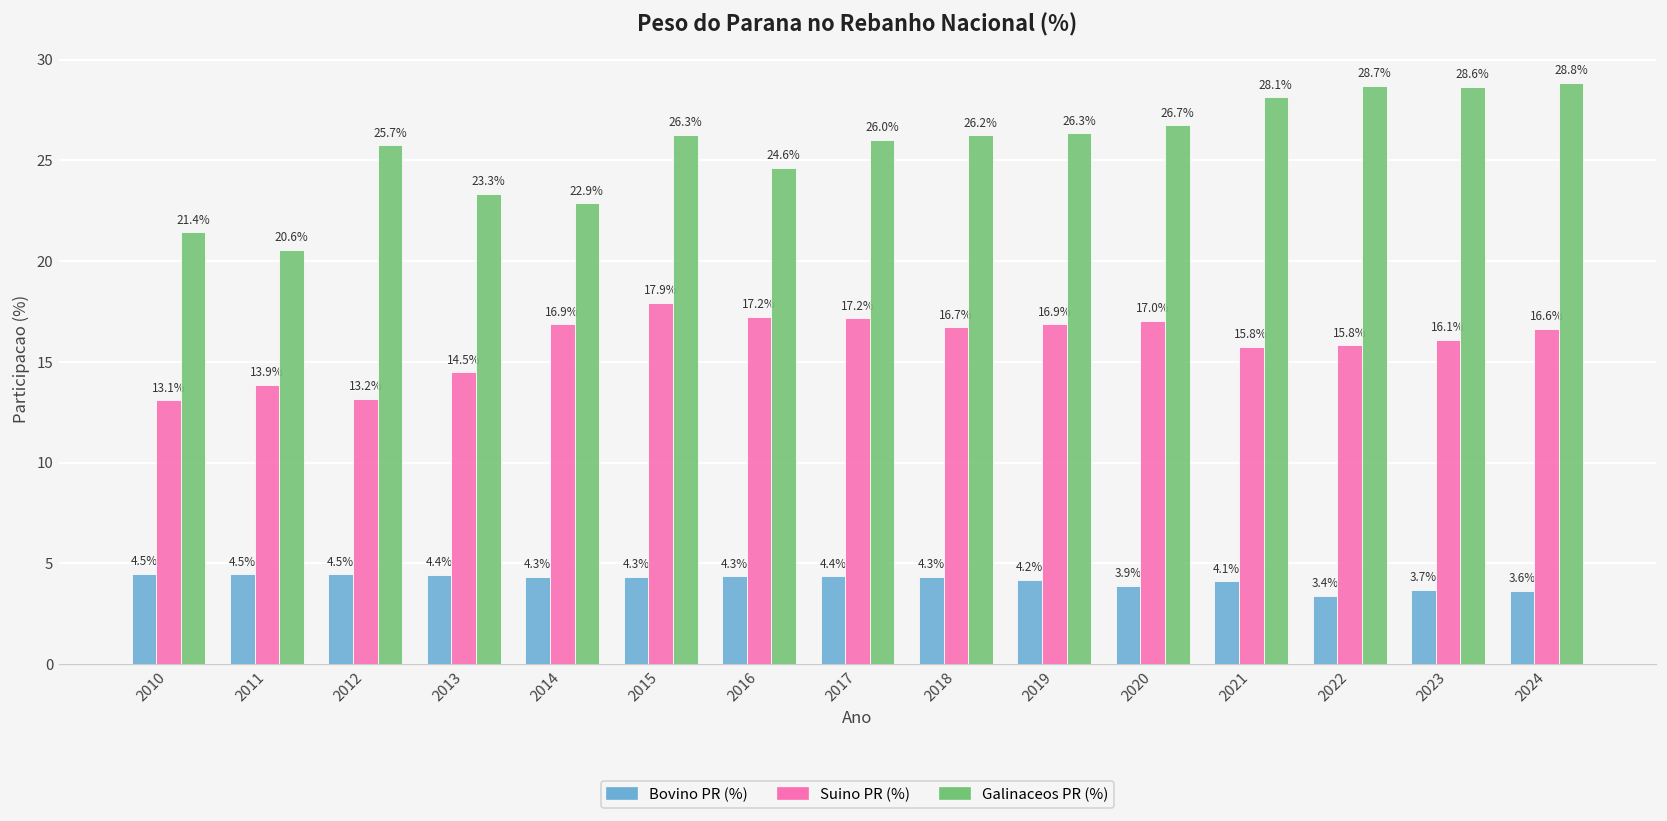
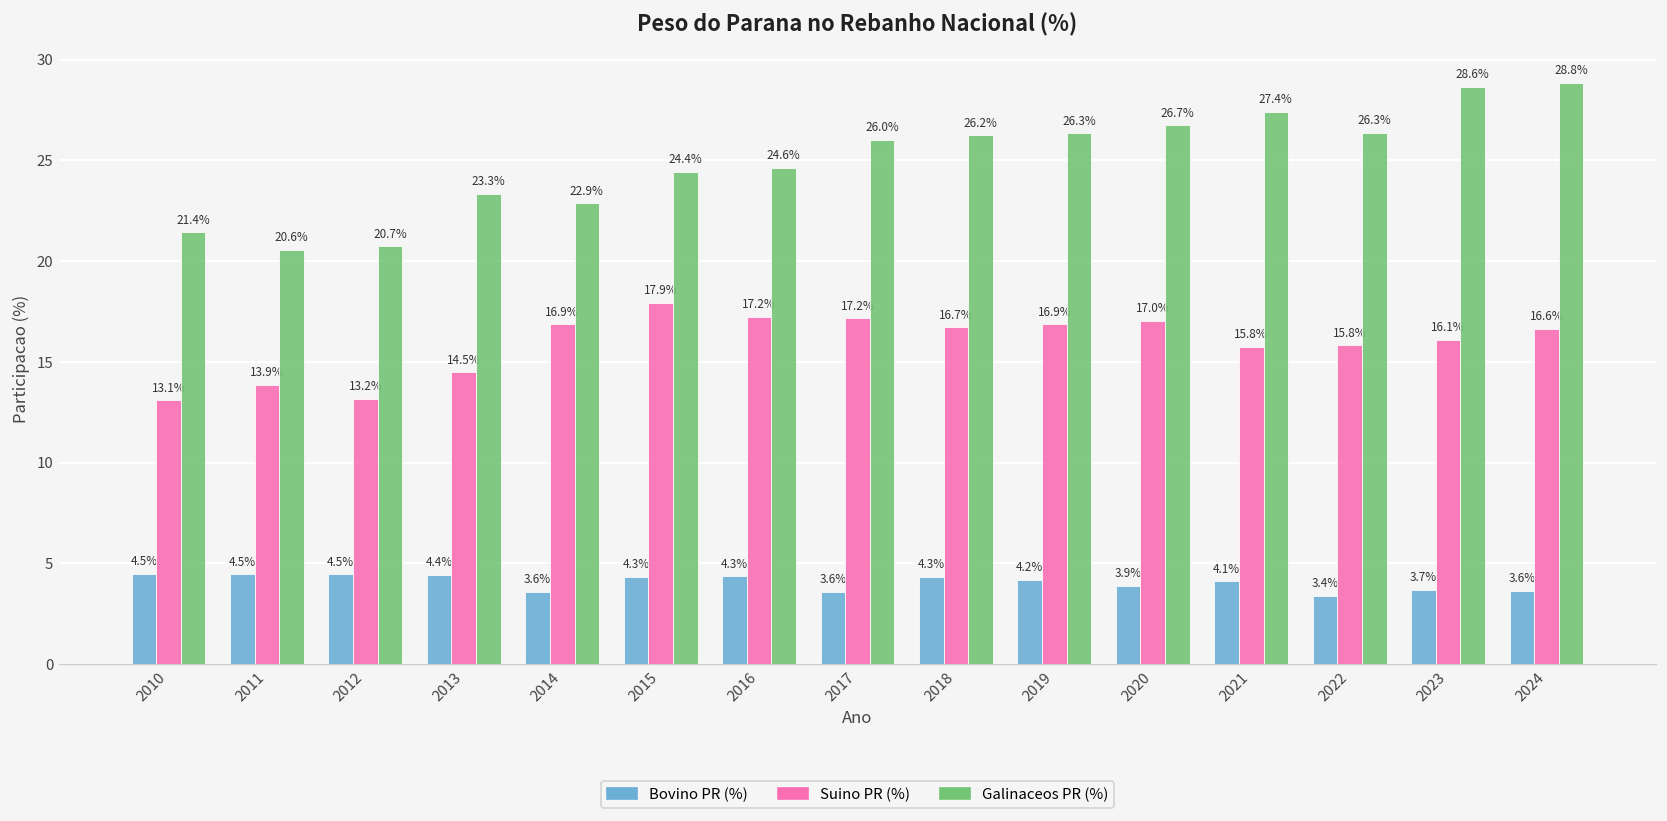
  {
    "Bovino PR (%)": {
      "2010": "4.5%",
      "2011": "4.5%",
      "2012": "4.5%",
      "2013": "4.4%",
-     "2014": "4.3%",
+     "2014": "3.6%",
      "2015": "4.3%",
      "2016": "4.3%",
-     "2017": "4.4%",
+     "2017": "3.6%",
      "2018": "4.3%",
      "2019": "4.2%",
      "2020": "3.9%",
      "2021": "4.1%",
      "2022": "3.4%",
      "2023": "3.7%",
      "2024": "3.6%"
    },
    "Suino PR (%)": {
      "2010": "13.1%",
      "2011": "13.9%",
      "2012": "13.2%",
      "2013": "14.5%",
      "2014": "16.9%",
      "2015": "17.9%",
      "2016": "17.2%",
      "2017": "17.2%",
      "2018": "16.7%",
      "2019": "16.9%",
      "2020": "17.0%",
      "2021": "15.8%",
      "2022": "15.8%",
      "2023": "16.1%",
      "2024": "16.6%"
    },
    "Galinaceos PR (%)": {
      "2010": "21.4%",
      "2011": "20.6%",
-     "2012": "25.7%",
+     "2012": "20.7%",
      "2013": "23.3%",
      "2014": "22.9%",
-     "2015": "26.3%",
+     "2015": "24.4%",
      "2016": "24.6%",
      "2017": "26.0%",
      "2018": "26.2%",
      "2019": "26.3%",
      "2020": "26.7%",
-     "2021": "28.1%",
-     "2022": "28.7%",
+     "2021": "27.4%",
+     "2022": "26.3%",
      "2023": "28.6%",
      "2024": "28.8%"
    }
  }
